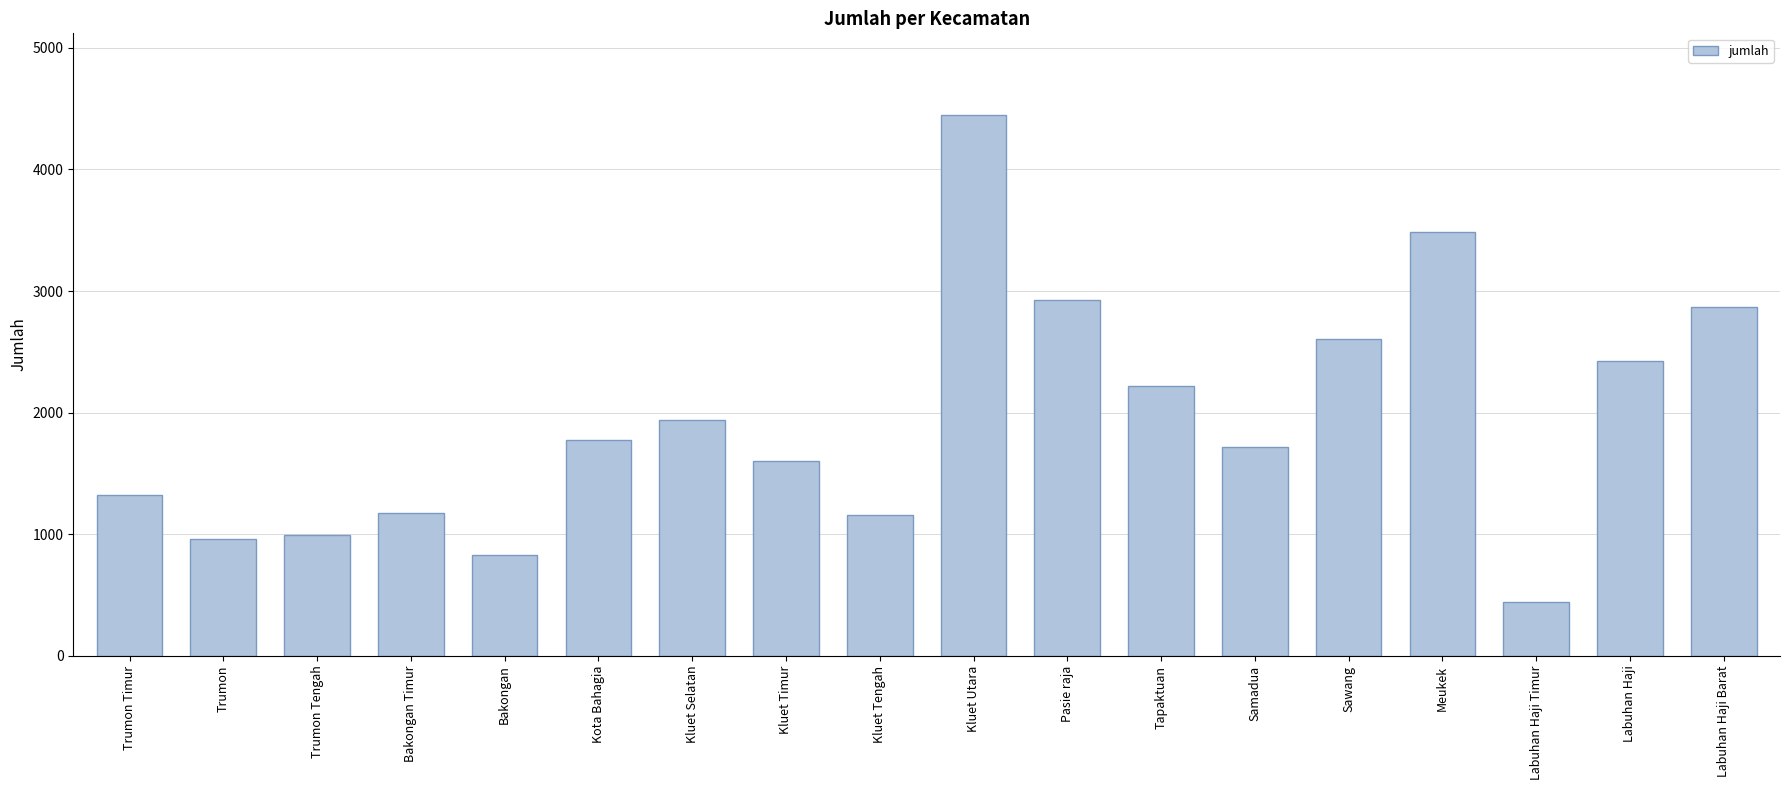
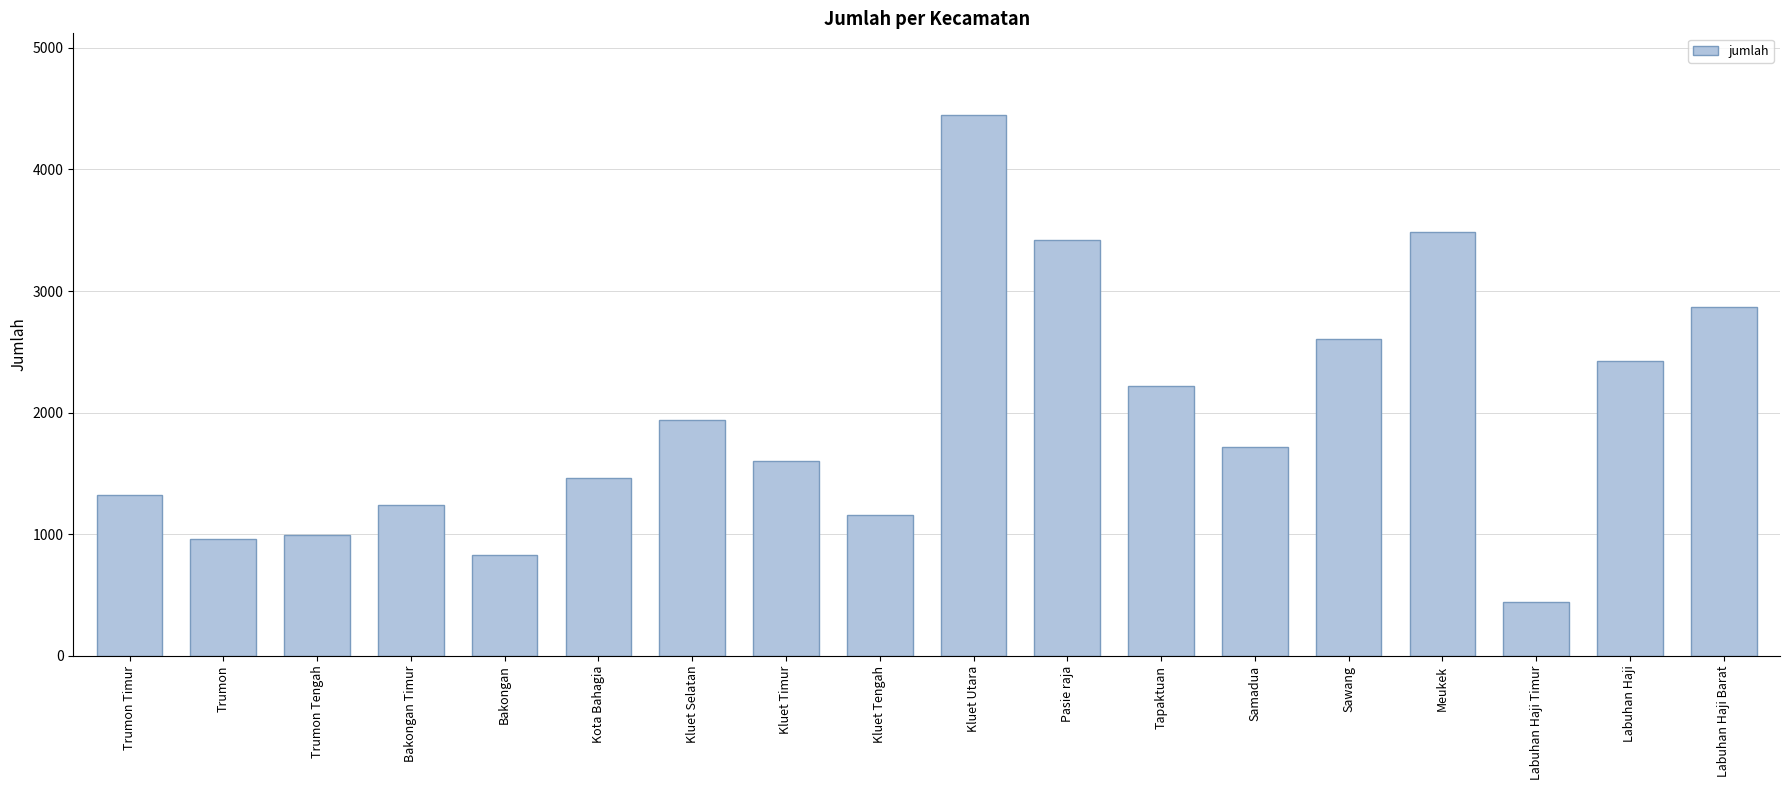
  {
    "Trumon Timur": 1320,
    "Trumon": 960,
    "Trumon Tengah": 990,
-   "Bakongan Timur": 1180,
+   "Bakongan Timur": 1240,
    "Bakongan": 830,
-   "Kota Bahagia": 1780,
+   "Kota Bahagia": 1460,
    "Kluet Selatan": 1940,
    "Kluet Timur": 1600,
    "Kluet Tengah": 1160,
    "Kluet Utara": 4450,
-   "Pasie raja": 2930,
+   "Pasie raja": 3420,
    "Tapaktuan": 2220,
    "Samadua": 1720,
    "Sawang": 2600,
    "Meukek": 3490,
    "Labuhan Haji Timur": 440,
    "Labuhan Haji": 2420,
    "Labuhan Haji Barat": 2870
  }
